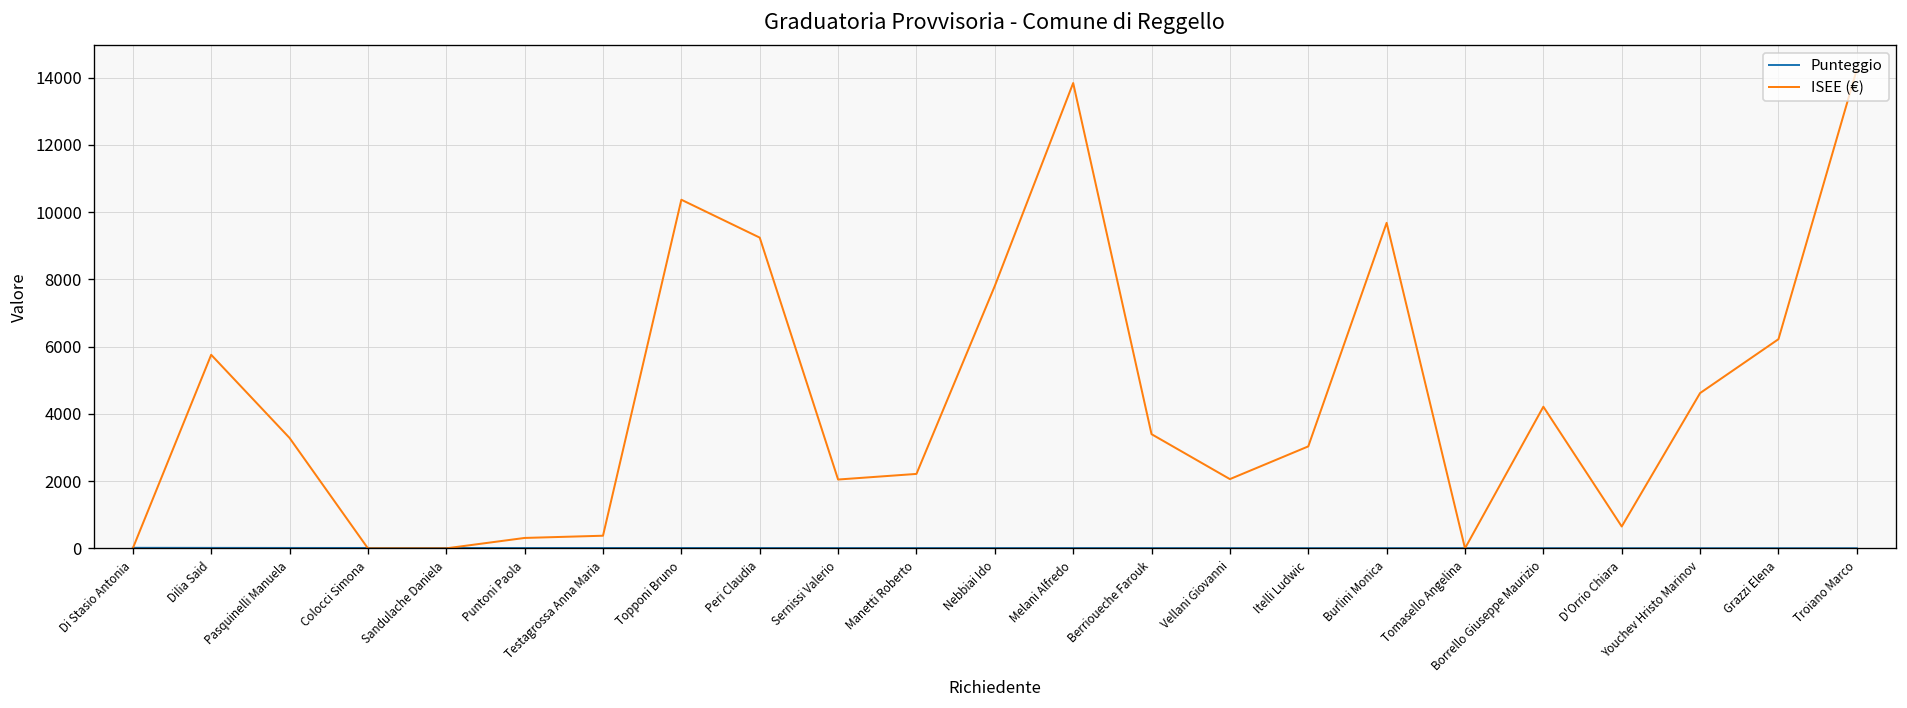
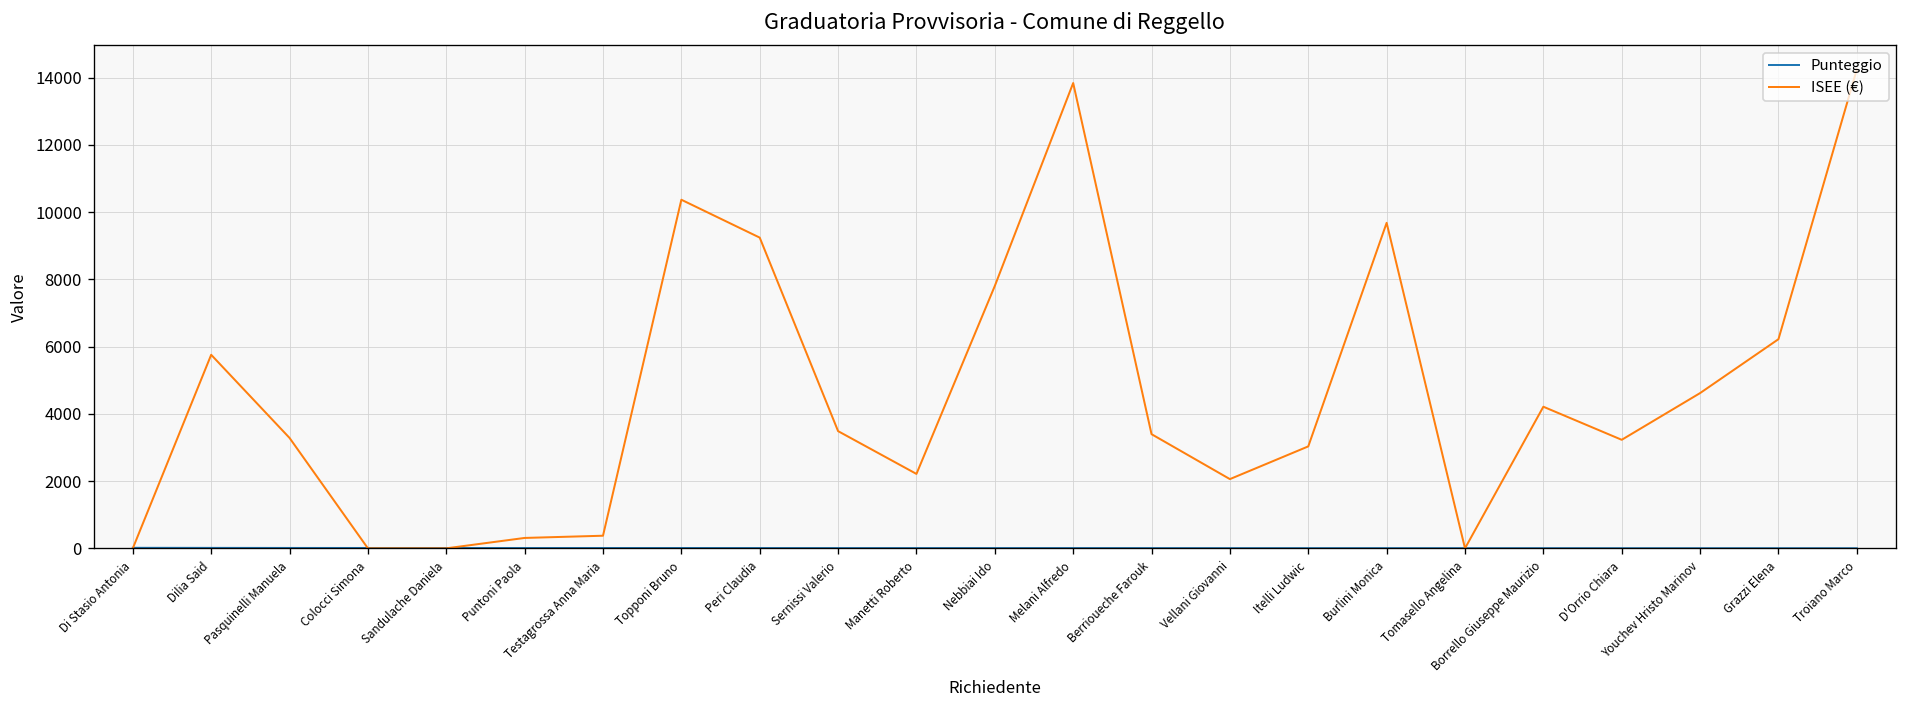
  {
    "Punteggio": {
      "Dilia Said": 0,
      "Pasquinelli Manuela": 0,
      "Puntoni Paola": 0,
      "Testagrossa Anna Maria": 0,
      "Topponi Bruno": 0,
      "Peri Claudia": 0,
      "Sernissi Valerio": 0,
      "Manetti Roberto": 0,
      "Nebbiai Ido": 0,
      "Melani Alfredo": 0,
      "Berrioueche Farouk": 0,
      "Vellani Giovanni": 0,
      "Itelli Ludwic": 0,
      "Burlini Monica": 0,
      "Borrello Giuseppe Maurizio": 0,
      "D'Orrio Chiara": 0,
      "Youchev Hristo Marinov": 0,
      "Grazzi Elena": 0,
      "Troiano Marco": 0
    },
    "ISEE (€)": {
      "Dilia Said": 5800,
      "Pasquinelli Manuela": 3300,
      "Puntoni Paola": 300,
      "Testagrossa Anna Maria": 400,
      "Topponi Bruno": 10400,
      "Peri Claudia": 9200,
-     "Sernissi Valerio": 2000,
+     "Sernissi Valerio": 3500,
      "Manetti Roberto": 2200,
      "Nebbiai Ido": 7800,
      "Melani Alfredo": 13800,
      "Berrioueche Farouk": 3400,
      "Vellani Giovanni": 2100,
      "Itelli Ludwic": 3000,
      "Burlini Monica": 9700,
      "Borrello Giuseppe Maurizio": 4200,
-     "D'Orrio Chiara": 600,
+     "D'Orrio Chiara": 3200,
      "Youchev Hristo Marinov": 4600,
      "Grazzi Elena": 6200
    }
  }
